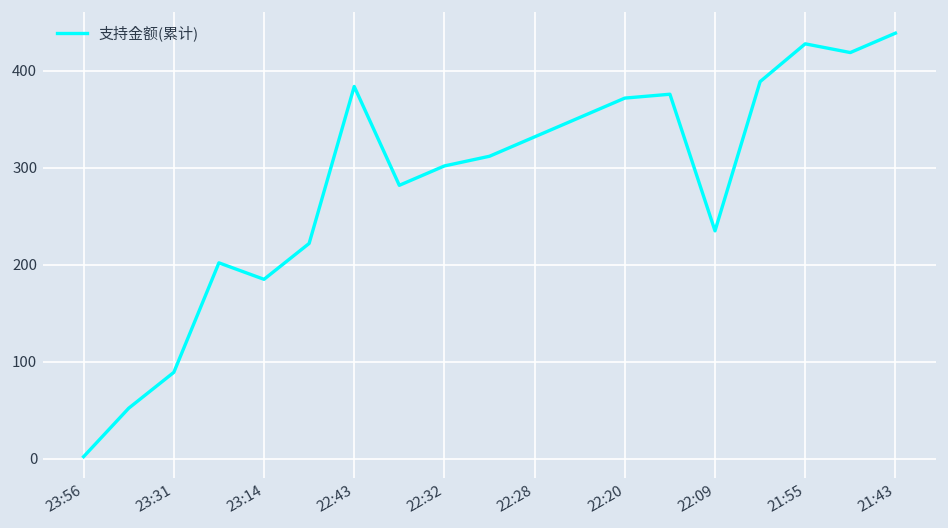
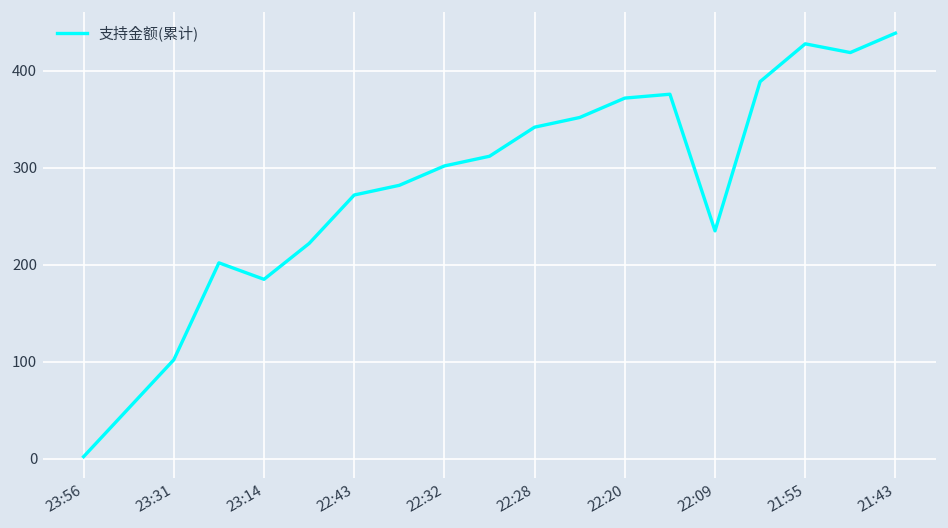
  {
    "23:56": 0,
-   "23:31": 90,
+   "23:31": 100,
    "23:14": 190,
-   "22:43": 380,
+   "22:43": 270,
    "22:32": 300,
-   "22:28": 330,
+   "22:28": 340,
    "22:20": 370,
    "22:09": 240,
    "21:55": 430,
    "21:43": 440
  }
